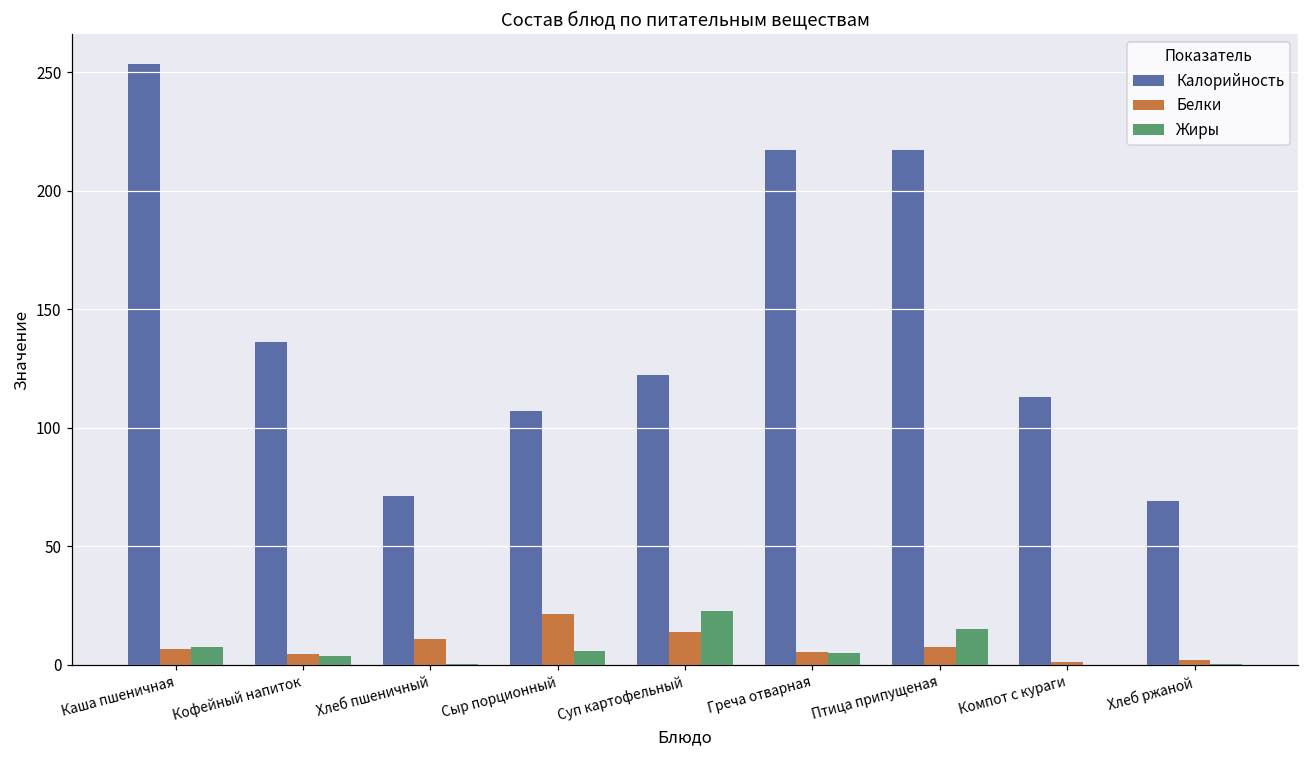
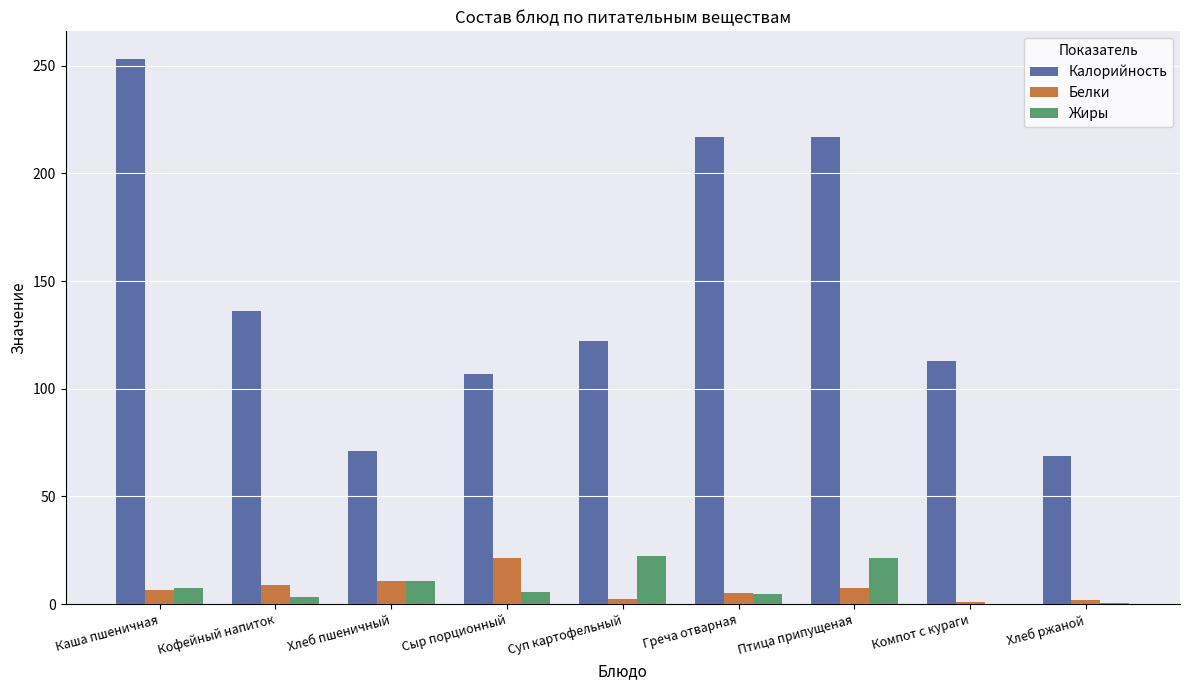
  {
    "Калорийность": {
      "Каша пшеничная": 253,
      "Кофейный напиток": 136,
      "Хлеб пшеничный": 71,
      "Сыр порционный": 107,
      "Суп картофельный": 122,
      "Греча отварная": 217,
      "Птица припущеная": 217,
      "Компот с кураги": 113,
      "Хлеб ржаной": 69
    },
    "Белки": {
      "Каша пшеничная": 6,
-     "Кофейный напиток": 4,
+     "Кофейный напиток": 9,
      "Хлеб пшеничный": 11,
      "Сыр порционный": 21,
-     "Суп картофельный": 14,
+     "Суп картофельный": 2,
      "Греча отварная": 5,
      "Птица припущеная": 8,
      "Хлеб ржаной": 2
    },
    "Жиры": {
      "Каша пшеничная": 7,
      "Кофейный напиток": 3,
-     "Хлеб пшеничный": 0,
+     "Хлеб пшеничный": 11,
      "Сыр порционный": 6,
      "Суп картофельный": 22,
      "Греча отварная": 5,
-     "Птица припущеная": 15,
+     "Птица припущеная": 22,
      "Компот с кураги": 0
    }
  }
